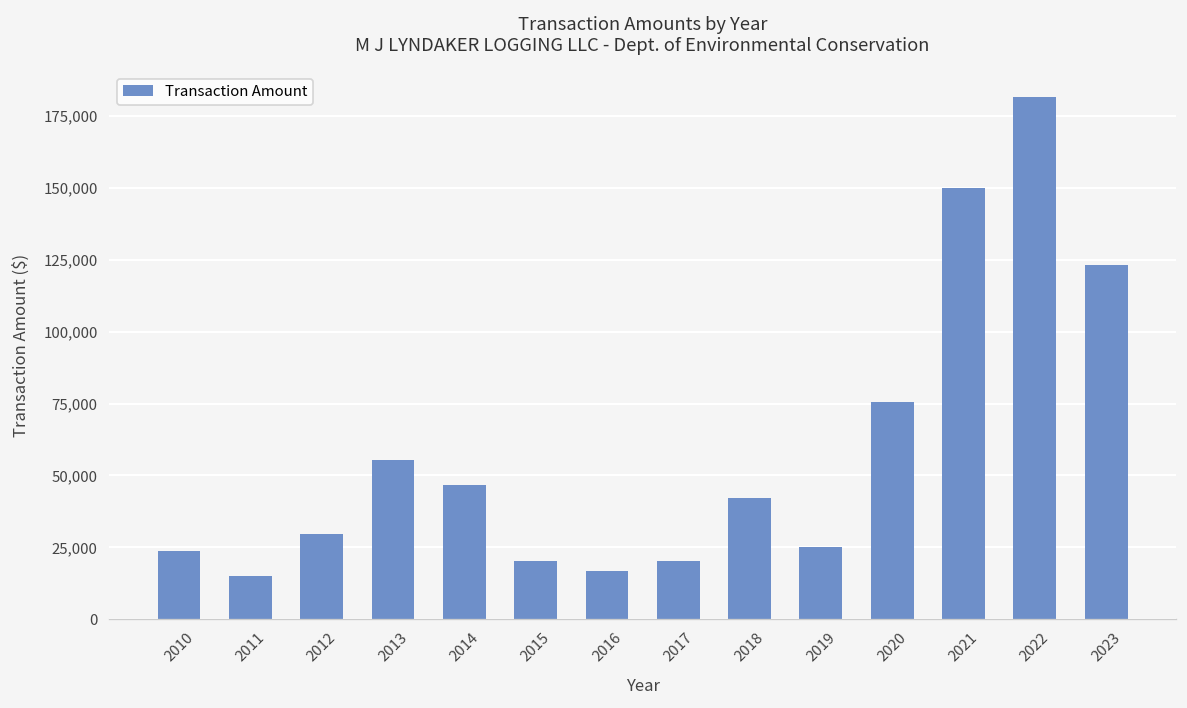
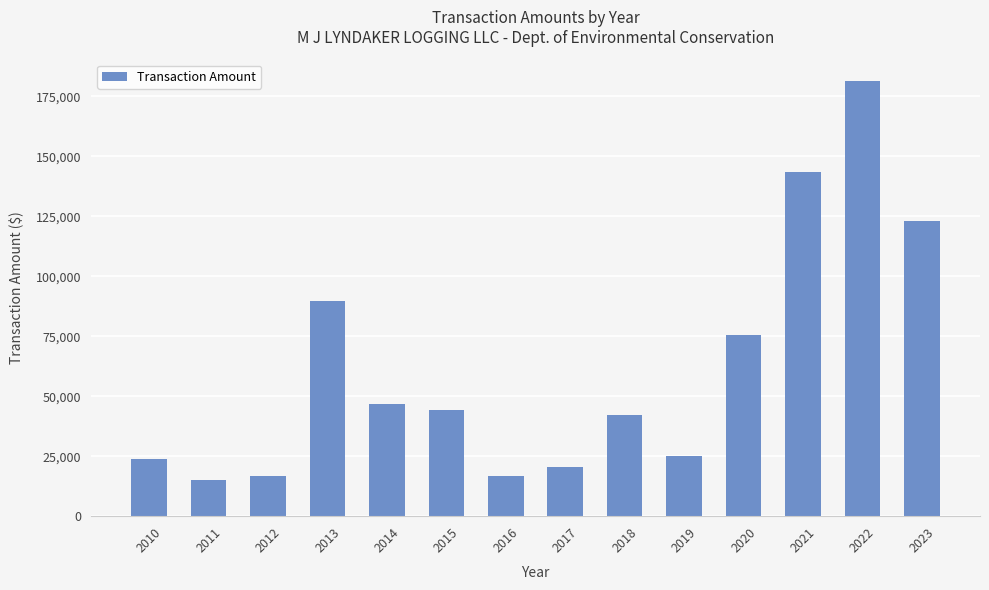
  {
    "2010": "24,000",
    "2011": "15,000",
-   "2012": "30,000",
-   "2013": "55,000",
+   "2012": "17,000",
+   "2013": "90,000",
    "2014": "47,000",
-   "2015": "20,000",
+   "2015": "44,000",
    "2016": "17,000",
    "2017": "20,000",
    "2018": "42,000",
    "2019": "25,000",
    "2020": "75,000",
-   "2021": "150,000",
+   "2021": "143,000",
    "2022": "181,000",
    "2023": "123,000"
  }
